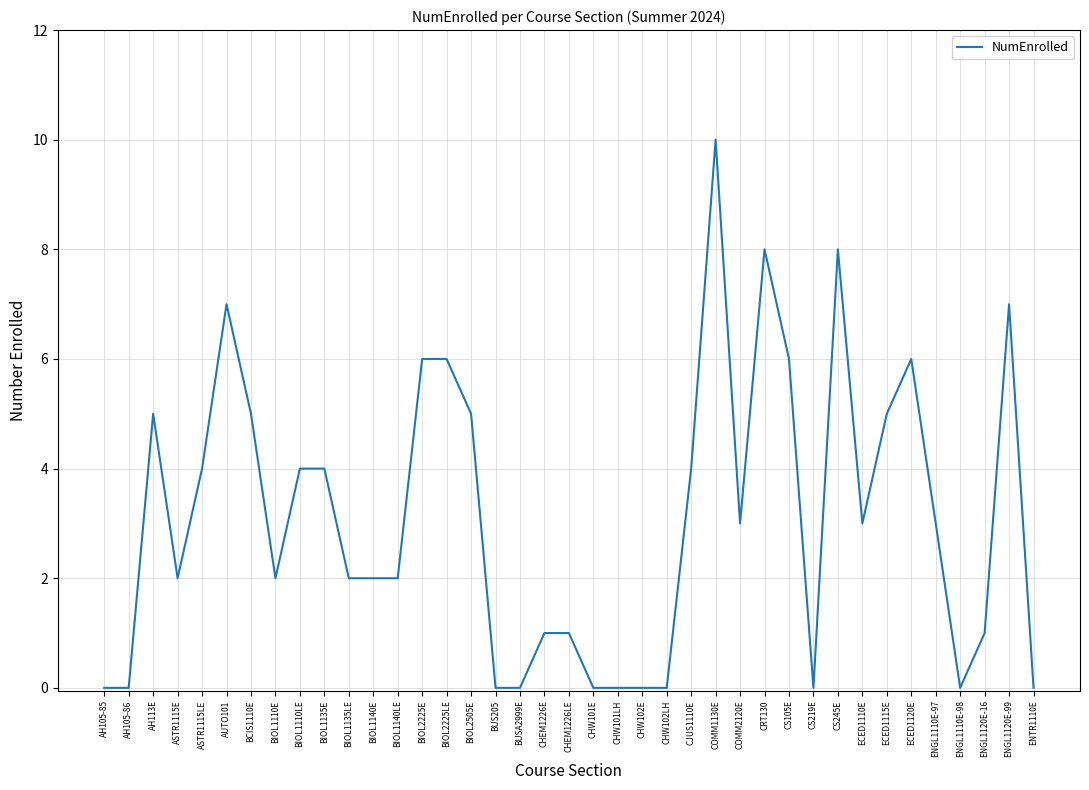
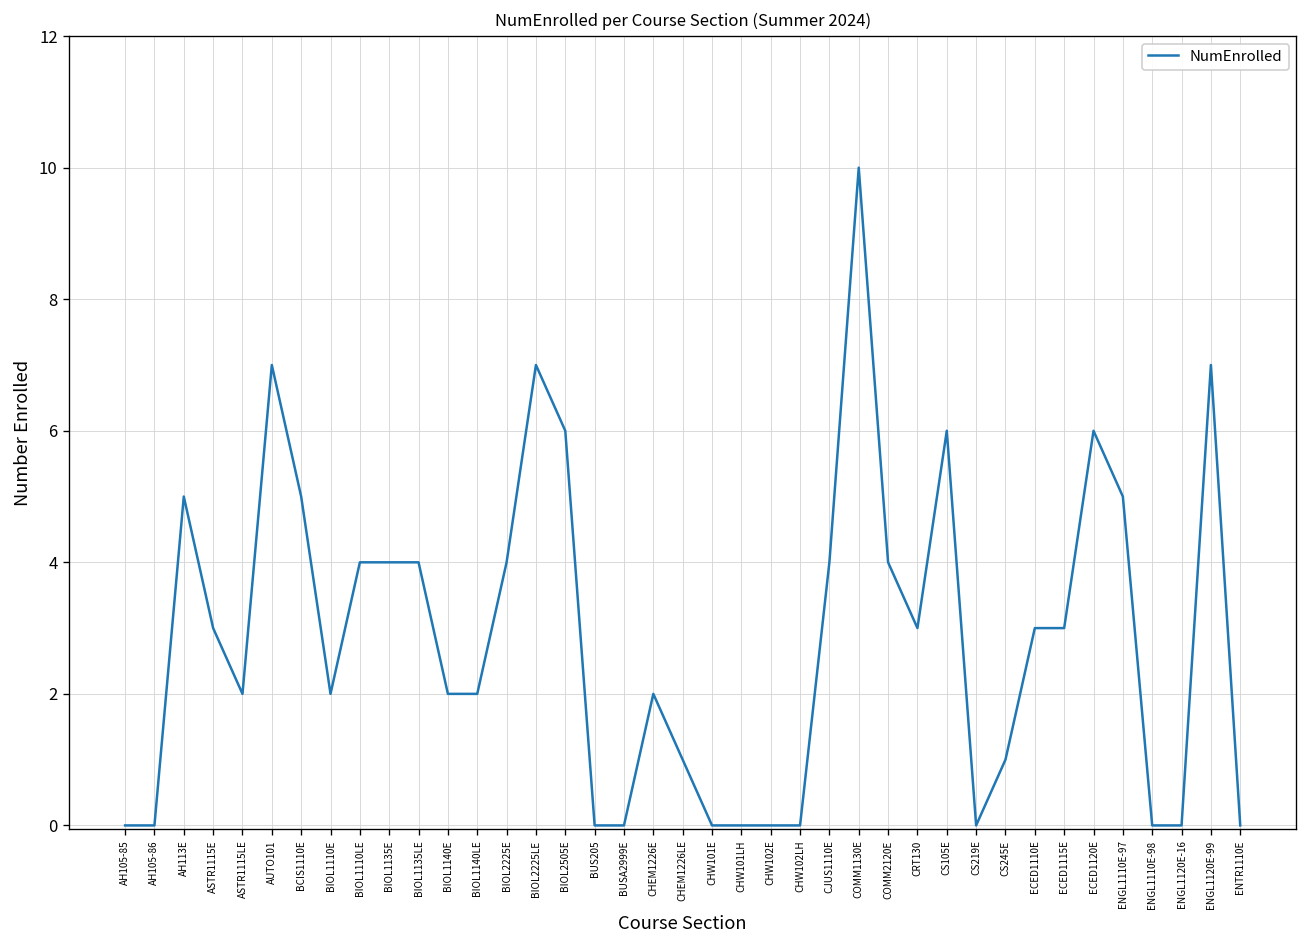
  {
    "AH105-85": 0,
    "AH105-86": 0,
    "AH113E": 5,
-   "ASTR1115E": 2,
-   "ASTR1115LE": 4,
+   "ASTR1115E": 3,
+   "ASTR1115LE": 2,
    "AUTO101": 7,
    "BCIS1110E": 5,
    "BIOL1110E": 2,
    "BIOL1110LE": 4,
    "BIOL1135E": 4,
-   "BIOL1135LE": 2,
+   "BIOL1135LE": 4,
    "BIOL1140E": 2,
    "BIOL1140LE": 2,
-   "BIOL2225E": 6,
-   "BIOL2225LE": 6,
-   "BIOL2505E": 5,
+   "BIOL2225E": 4,
+   "BIOL2225LE": 7,
+   "BIOL2505E": 6,
    "BUS205": 0,
    "BUSA2999E": 0,
-   "CHEM1226E": 1,
+   "CHEM1226E": 2,
    "CHEM1226LE": 1,
    "CHW101E": 0,
    "CHW101LH": 0,
    "CHW102E": 0,
    "CHW102LH": 0,
    "CJUS1110E": 4,
    "COMM1130E": 10,
-   "COMM2120E": 3,
-   "CRT130": 8,
+   "COMM2120E": 4,
+   "CRT130": 3,
    "CS105E": 6,
    "CS219E": 0,
-   "CS245E": 8,
+   "CS245E": 1,
    "ECED1110E": 3,
-   "ECED1115E": 5,
+   "ECED1115E": 3,
    "ECED1120E": 6,
-   "ENGL1110E-97": 3,
+   "ENGL1110E-97": 5,
    "ENGL1110E-98": 0,
-   "ENGL1120E-16": 1,
+   "ENGL1120E-16": 0,
    "ENGL1120E-99": 7,
    "ENTR1110E": 0
  }
